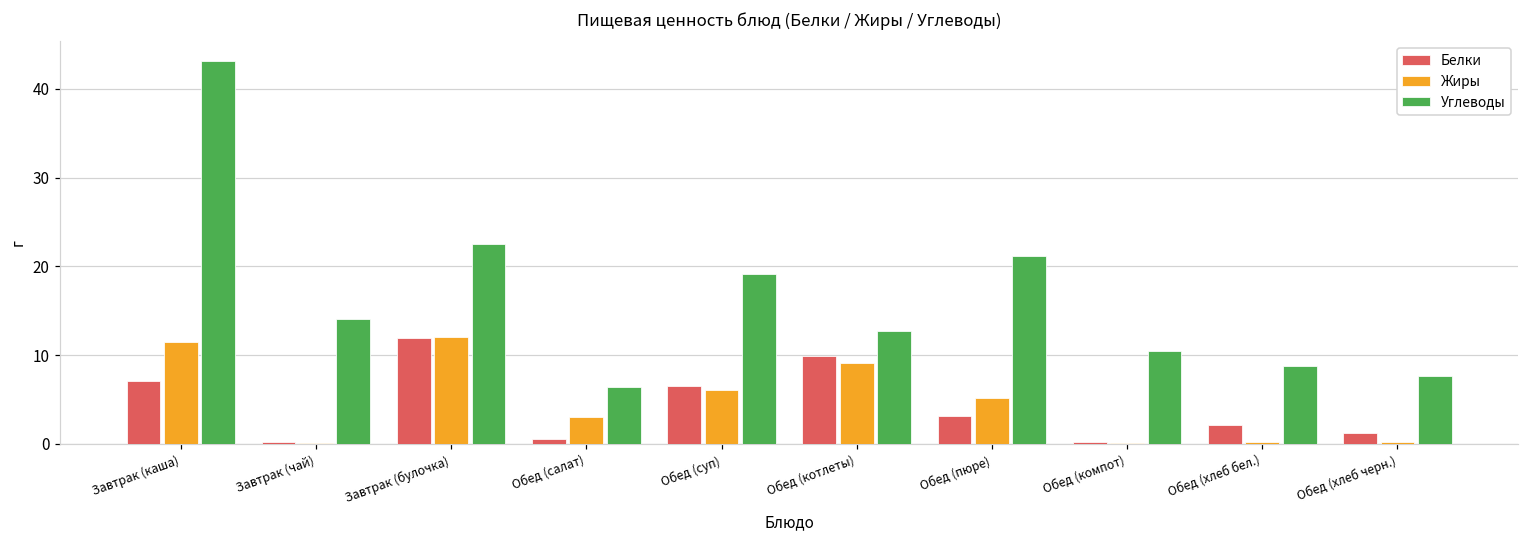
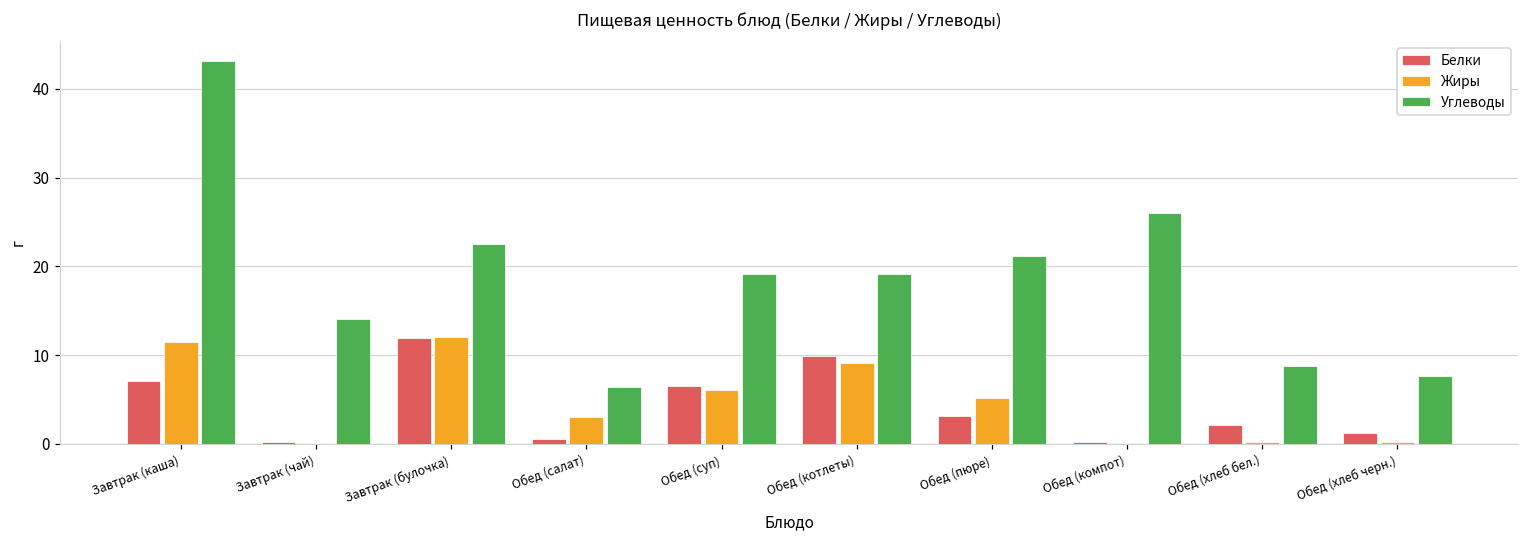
  {
    "Белки": {
      "Завтрак (каша)": 7,
      "Завтрак (булочка)": 12,
      "Обед (салат)": 1,
      "Обед (суп)": 7,
      "Обед (котлеты)": 10,
      "Обед (пюре)": 3,
      "Обед (хлеб бел.)": 2,
      "Обед (хлеб черн.)": 1
    },
    "Жиры": {
      "Завтрак (каша)": 12,
      "Завтрак (булочка)": 12,
      "Обед (салат)": 3,
      "Обед (суп)": 6,
      "Обед (котлеты)": 9,
      "Обед (пюре)": 5
    },
    "Углеводы": {
      "Завтрак (каша)": 43,
      "Завтрак (чай)": 14,
      "Завтрак (булочка)": 23,
      "Обед (салат)": 6,
      "Обед (суп)": 19,
-     "Обед (котлеты)": 13,
+     "Обед (котлеты)": 19,
      "Обед (пюре)": 21,
-     "Обед (компот)": 11,
+     "Обед (компот)": 26,
      "Обед (хлеб бел.)": 9,
      "Обед (хлеб черн.)": 8
    }
  }
